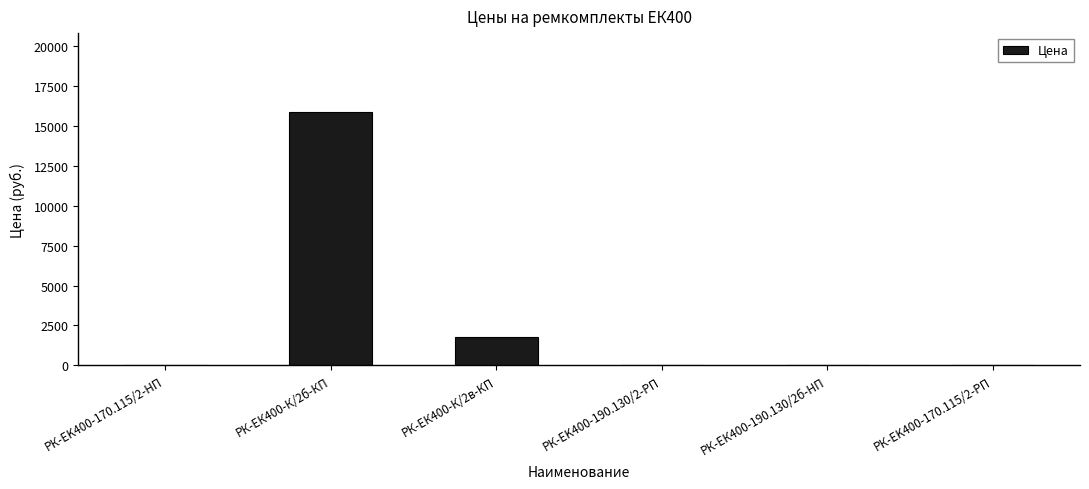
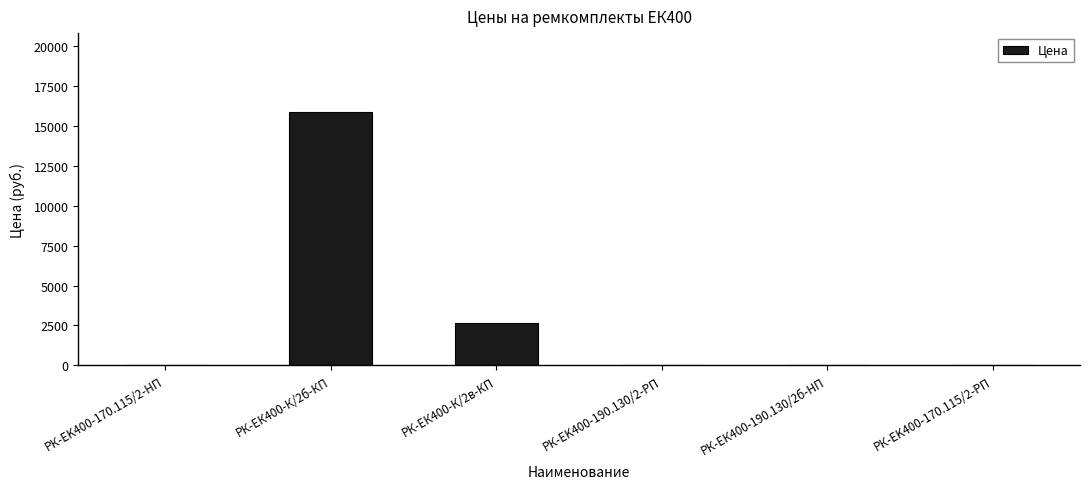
  {
    "РК-EK400-170.115/2-HП": 0,
    "РК-ЕК400-К/2б-КП": 15800,
-   "РК-ЕК400-К/2в-КП": 1800,
+   "РК-ЕК400-К/2в-КП": 2600,
    "РК-ЕK400-190.130/2-РП": 0,
    "РК-ЕК400-190.130/2б-HП": 0,
    "РК-EK400-170.115/2-РП": 0
  }
